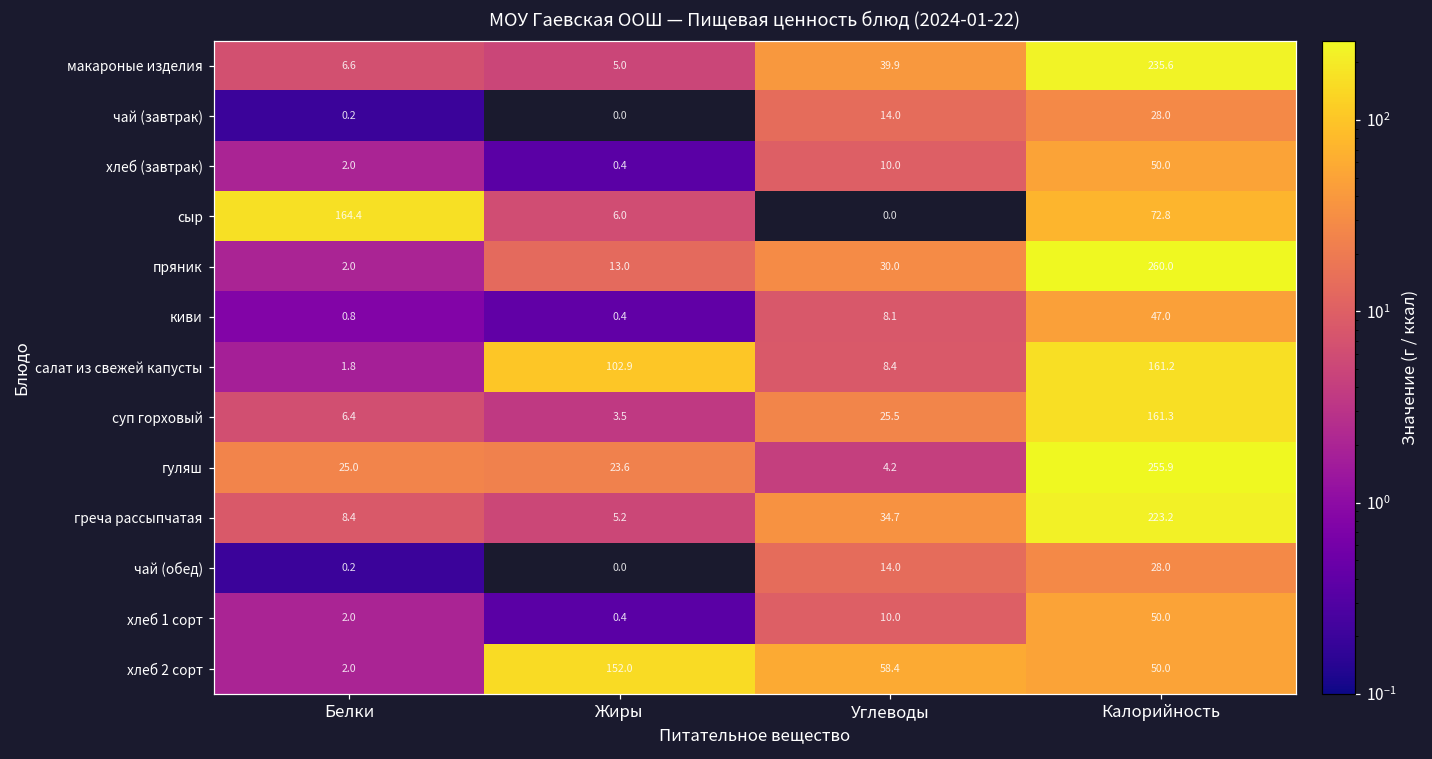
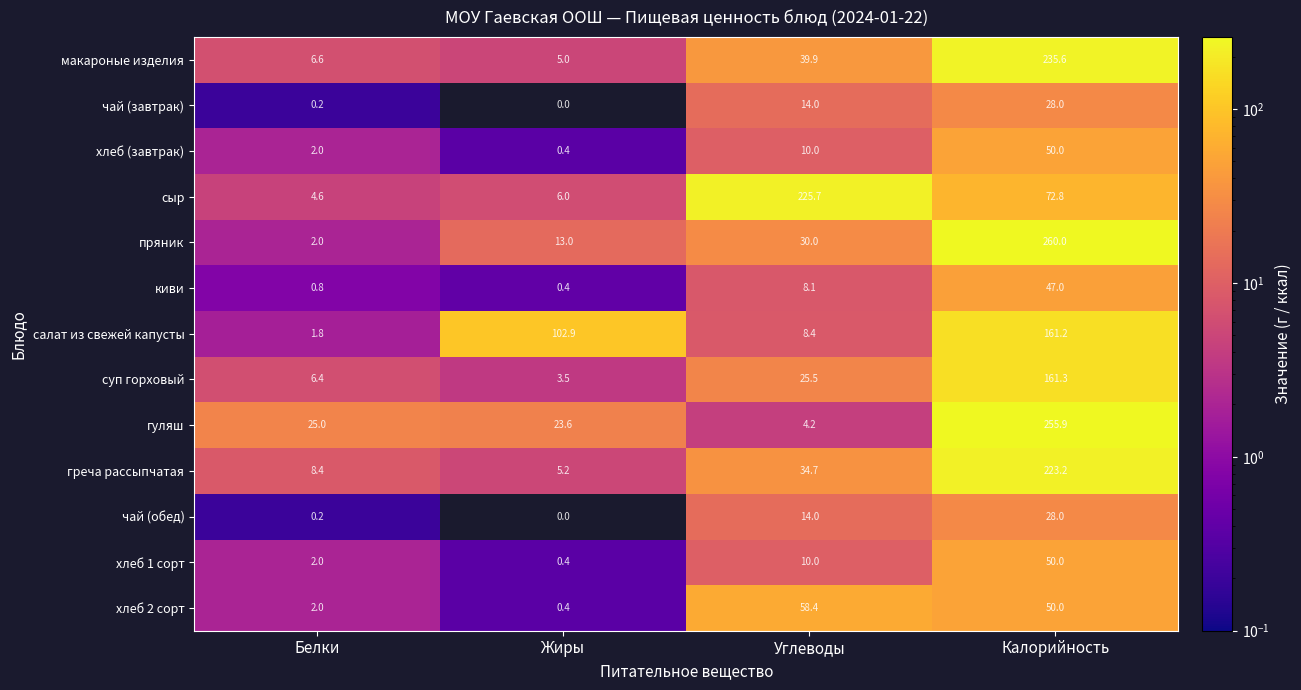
  {
    "макароные изделия": {
      "Белки": 6.6,
      "Жиры": 5.0,
      "Углеводы": 39.9,
      "Калорийность": 235.6
    },
    "чай (завтрак)": {
      "Белки": 0.2,
      "Жиры": 0.0,
      "Углеводы": 14.0,
      "Калорийность": 28.0
    },
    "хлеб (завтрак)": {
      "Белки": 2.0,
      "Жиры": 0.4,
      "Углеводы": 10.0,
      "Калорийность": 50.0
    },
    "сыр": {
-     "Белки": 164.4,
+     "Белки": 4.6,
      "Жиры": 6.0,
-     "Углеводы": 0.0,
+     "Углеводы": 225.7,
      "Калорийность": 72.8
    },
    "пряник": {
      "Белки": 2.0,
      "Жиры": 13.0,
      "Углеводы": 30.0,
      "Калорийность": 260.0
    },
    "киви": {
      "Белки": 0.8,
      "Жиры": 0.4,
      "Углеводы": 8.1,
      "Калорийность": 47.0
    },
    "салат из свежей капусты": {
      "Белки": 1.8,
      "Жиры": 102.9,
      "Углеводы": 8.4,
      "Калорийность": 161.2
    },
    "суп горховый": {
      "Белки": 6.4,
      "Жиры": 3.5,
      "Углеводы": 25.5,
      "Калорийность": 161.3
    },
    "гуляш": {
      "Белки": 25.0,
      "Жиры": 23.6,
      "Углеводы": 4.2,
      "Калорийность": 255.9
    },
    "греча рассыпчатая": {
      "Белки": 8.4,
      "Жиры": 5.2,
      "Углеводы": 34.7,
      "Калорийность": 223.2
    },
    "чай (обед)": {
      "Белки": 0.2,
      "Жиры": 0.0,
      "Углеводы": 14.0,
      "Калорийность": 28.0
    },
    "хлеб 1 сорт": {
      "Белки": 2.0,
      "Жиры": 0.4,
      "Углеводы": 10.0,
      "Калорийность": 50.0
    },
    "хлеб 2 сорт": {
      "Белки": 2.0,
-     "Жиры": 152.0,
+     "Жиры": 0.4,
      "Углеводы": 58.4,
      "Калорийность": 50.0
    }
  }
